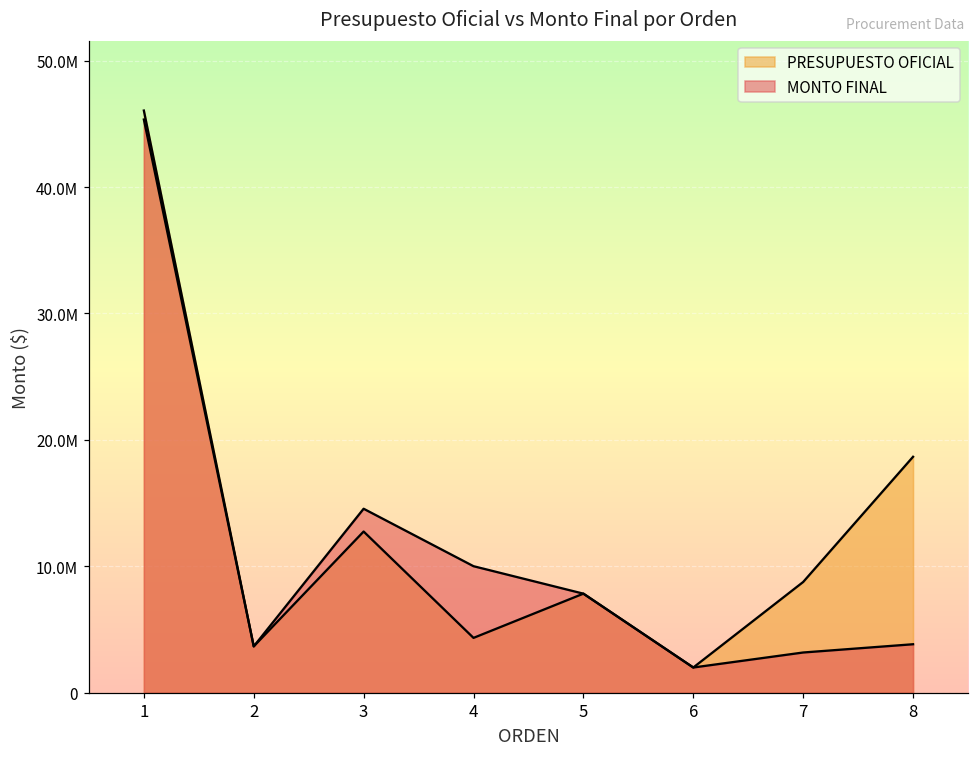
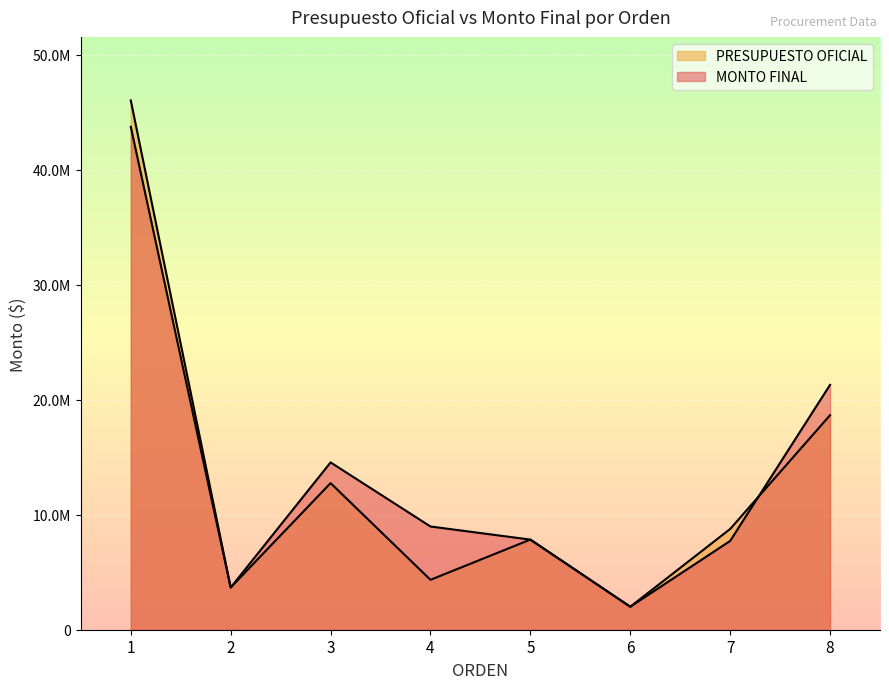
  {
    "PRESUPUESTO OFICIAL": {
      "1": 46000000,
      "3": 12800000,
      "4": 4300000,
      "7": 8800000,
      "8": 18700000
    },
    "MONTO FINAL": {
-     "1": 45300000,
+     "1": 43800000,
      "3": 14600000,
-     "4": 10000000,
-     "7": 3200000,
-     "8": 3800000
+     "4": 9000000,
+     "7": 7700000,
+     "8": 21300000
    }
  }
